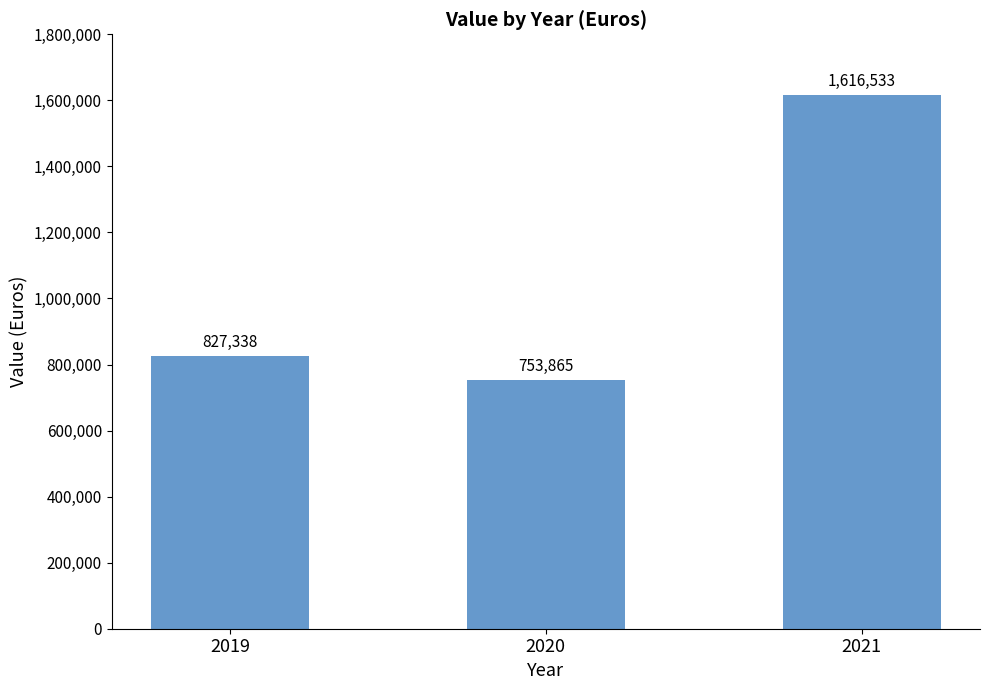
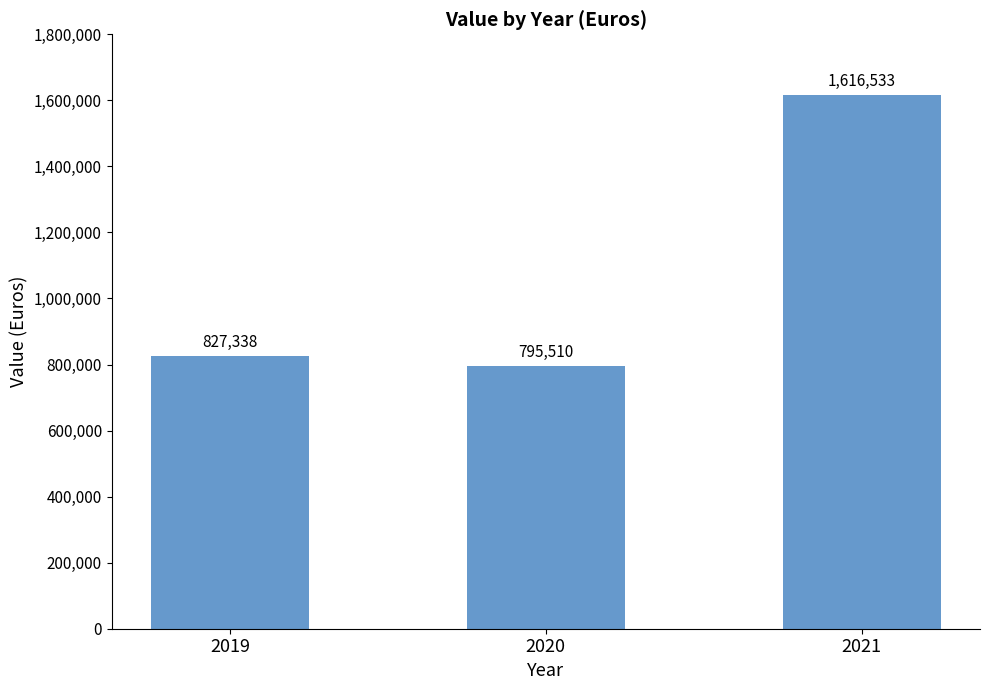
  {
    "2019": "827,338",
-   "2020": "753,865",
+   "2020": "795,510",
    "2021": "1,616,533"
  }
